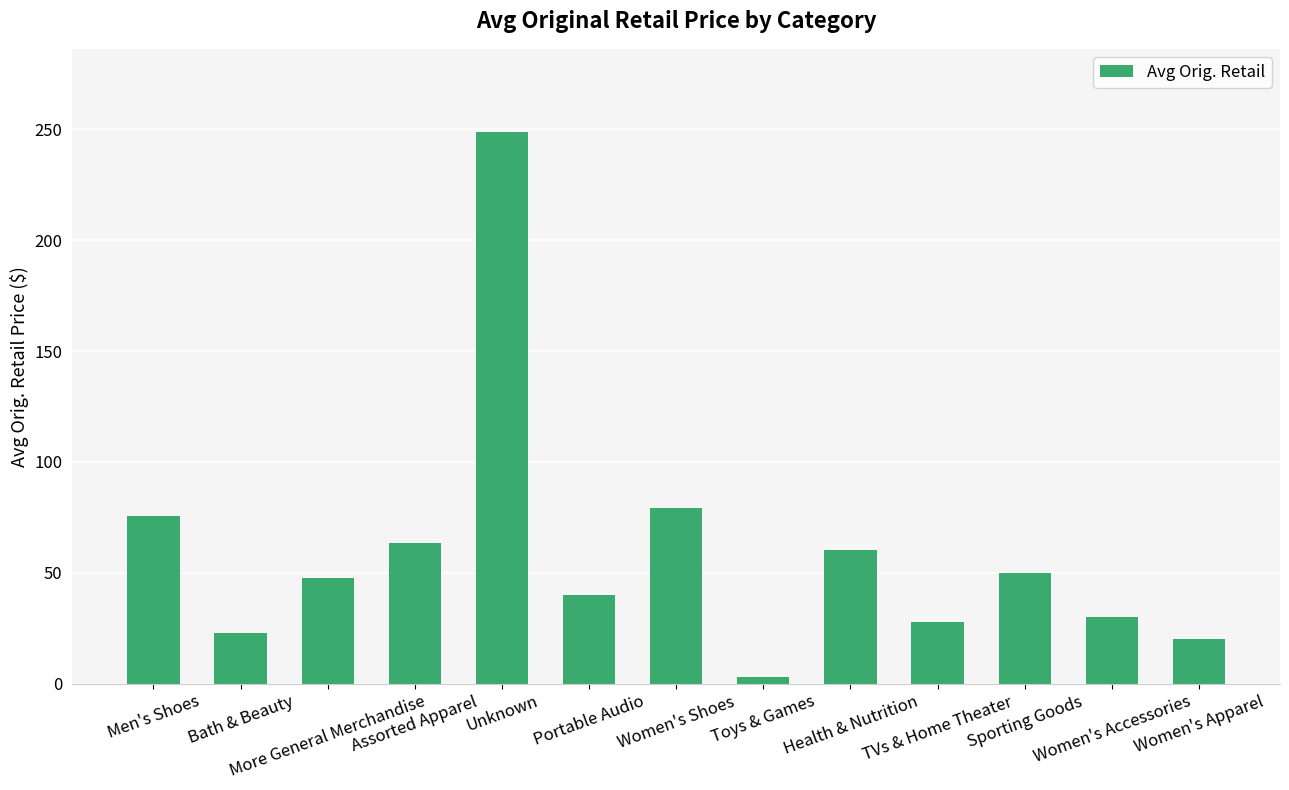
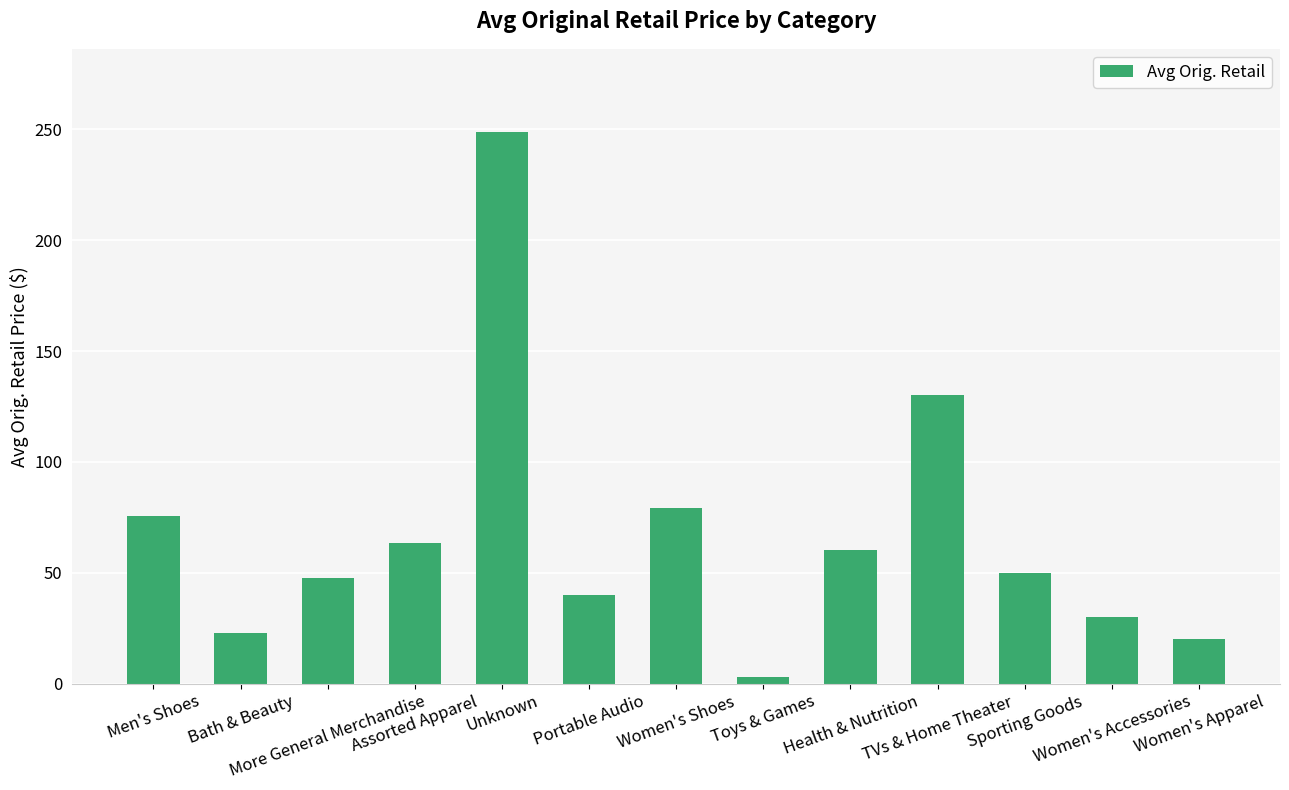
  {
    "Men's Shoes": 75,
    "Bath & Beauty": 23,
    "More General Merchandise": 48,
    "Assorted Apparel": 64,
    "Unknown": 249,
    "Portable Audio": 40,
    "Women's Shoes": 79,
    "Toys & Games": 3,
    "Health & Nutrition": 60,
-   "TVs & Home Theater": 28,
+   "TVs & Home Theater": 130,
    "Sporting Goods": 50,
    "Women's Accessories": 30,
    "Women's Apparel": 20
  }
